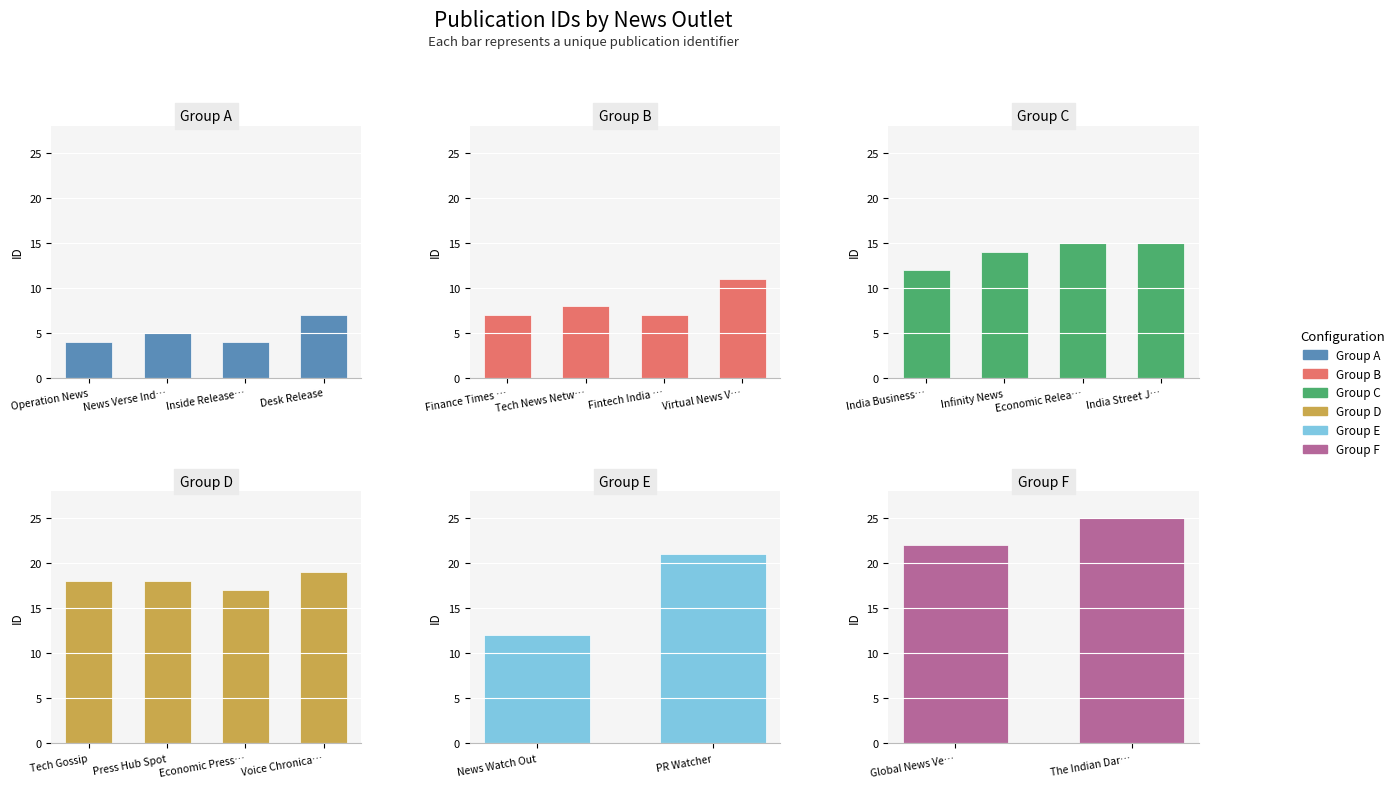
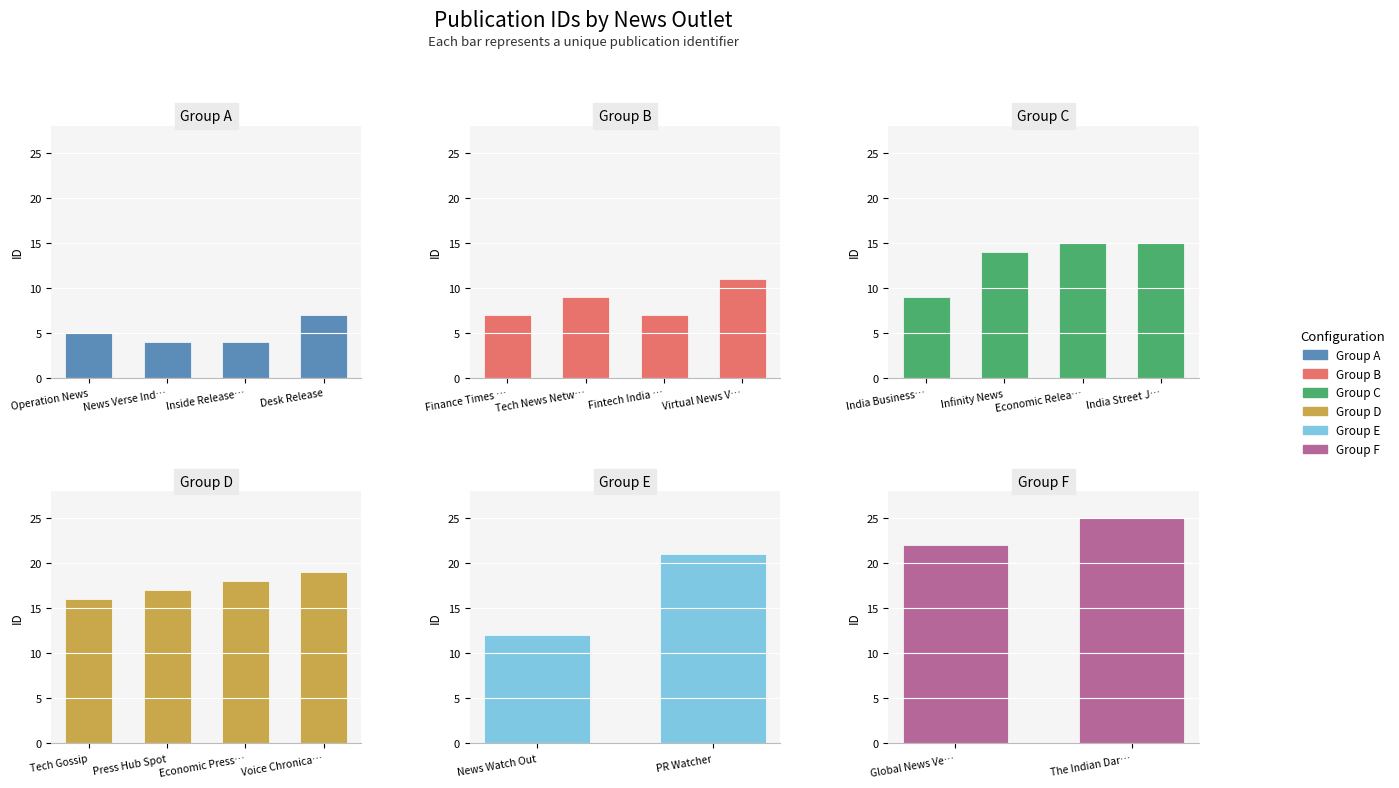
  {
    "Group A": {
-     "Operation News": 4,
-     "News Verse Ind…": 5,
+     "Operation News": 5,
+     "News Verse Ind…": 4,
      "Inside Release…": 4,
      "Desk Release": 7
    },
    "Group B": {
      "Finance Times …": 7,
-     "Tech News Netw…": 8,
+     "Tech News Netw…": 9,
      "Fintech India …": 7,
      "Virtual News V…": 11
    },
    "Group C": {
-     "India Business…": 12,
+     "India Business…": 9,
      "Infinity News": 14,
      "Economic Relea…": 15,
      "India Street J…": 15
    },
    "Group D": {
-     "Tech Gossip": 18,
-     "Press Hub Spot": 18,
-     "Economic Press…": 17,
+     "Tech Gossip": 16,
+     "Press Hub Spot": 17,
+     "Economic Press…": 18,
      "Voice Chronica…": 19
    },
    "Group E": {
      "News Watch Out": 12,
      "PR Watcher": 21
    },
    "Group F": {
      "Global News Ve…": 22,
      "The Indian Dar…": 25
    }
  }
